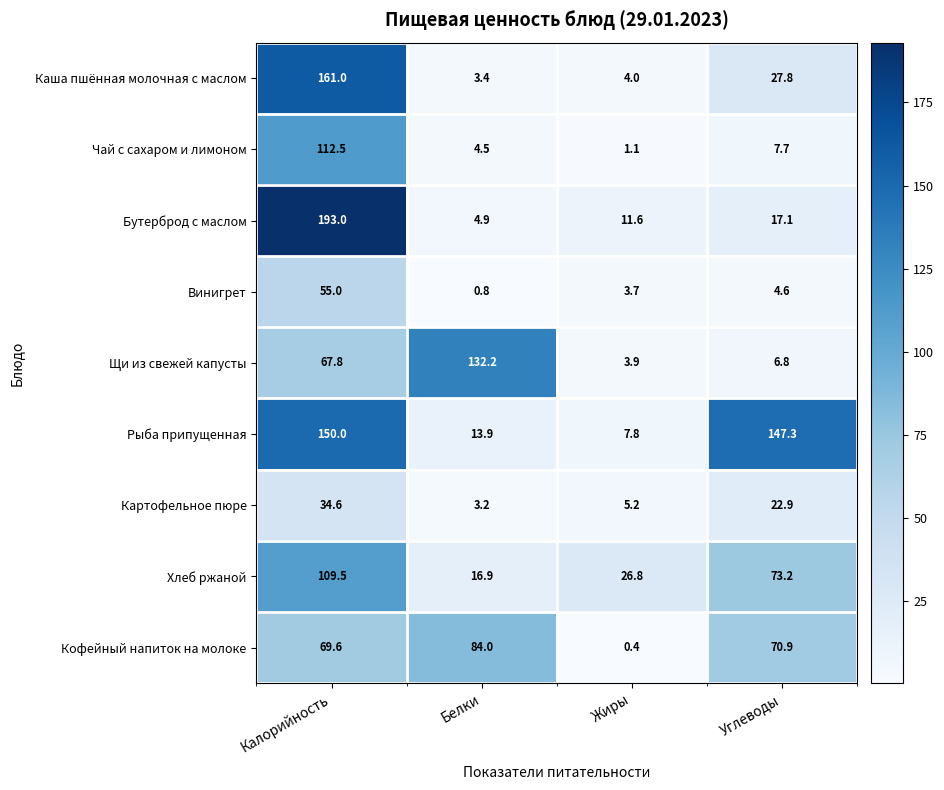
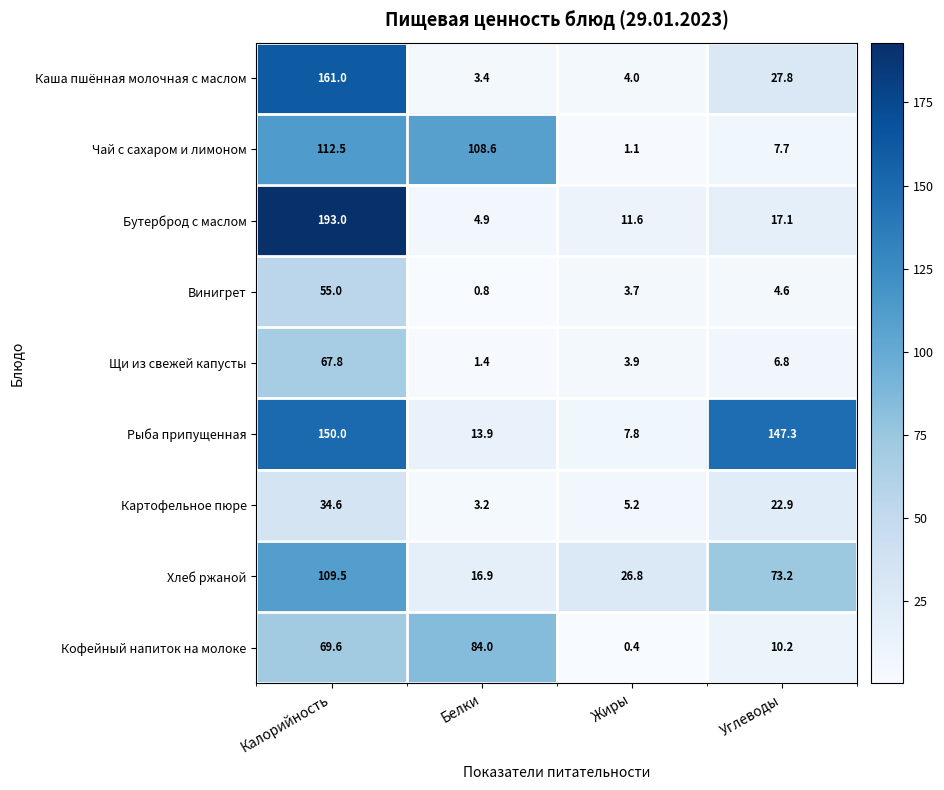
  {
    "Каша пшённая молочная с маслом": {
      "Калорийность": 161.0,
      "Белки": 3.4,
      "Жиры": 4.0,
      "Углеводы": 27.8
    },
    "Чай с сахаром и лимоном": {
      "Калорийность": 112.5,
-     "Белки": 4.5,
+     "Белки": 108.6,
      "Жиры": 1.1,
      "Углеводы": 7.7
    },
    "Бутерброд с маслом": {
      "Калорийность": 193.0,
      "Белки": 4.9,
      "Жиры": 11.6,
      "Углеводы": 17.1
    },
    "Винигрет": {
      "Калорийность": 55.0,
      "Белки": 0.8,
      "Жиры": 3.7,
      "Углеводы": 4.6
    },
    "Щи из свежей капусты": {
      "Калорийность": 67.8,
-     "Белки": 132.2,
+     "Белки": 1.4,
      "Жиры": 3.9,
      "Углеводы": 6.8
    },
    "Рыба припущенная": {
      "Калорийность": 150.0,
      "Белки": 13.9,
      "Жиры": 7.8,
      "Углеводы": 147.3
    },
    "Картофельное пюре": {
      "Калорийность": 34.6,
      "Белки": 3.2,
      "Жиры": 5.2,
      "Углеводы": 22.9
    },
    "Хлеб ржаной": {
      "Калорийность": 109.5,
      "Белки": 16.9,
      "Жиры": 26.8,
      "Углеводы": 73.2
    },
    "Кофейный напиток на молоке": {
      "Калорийность": 69.6,
      "Белки": 84.0,
      "Жиры": 0.4,
-     "Углеводы": 70.9
+     "Углеводы": 10.2
    }
  }
